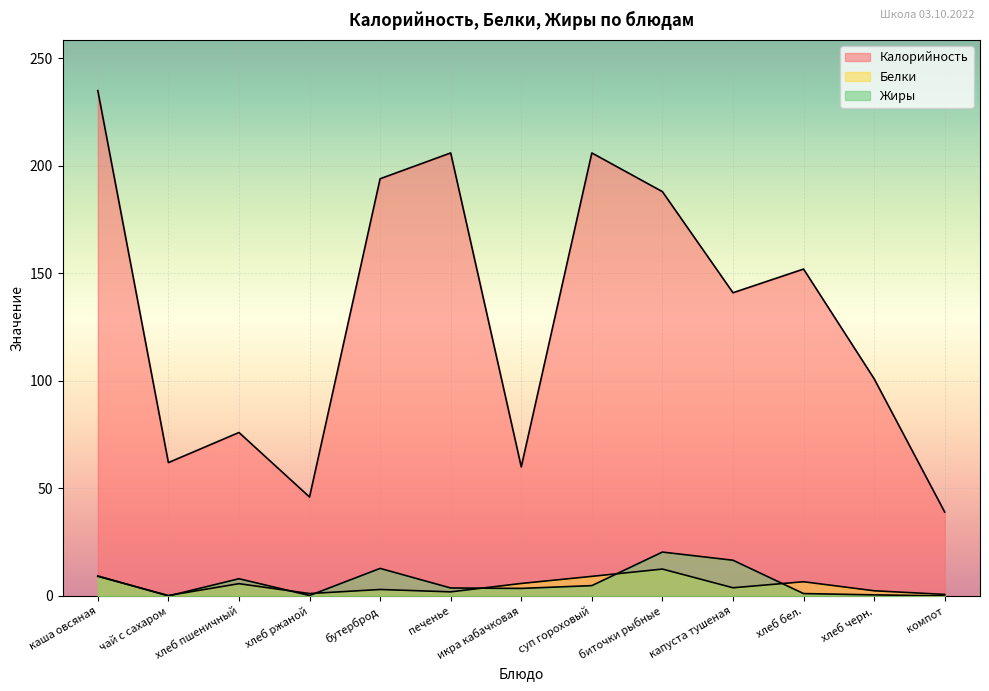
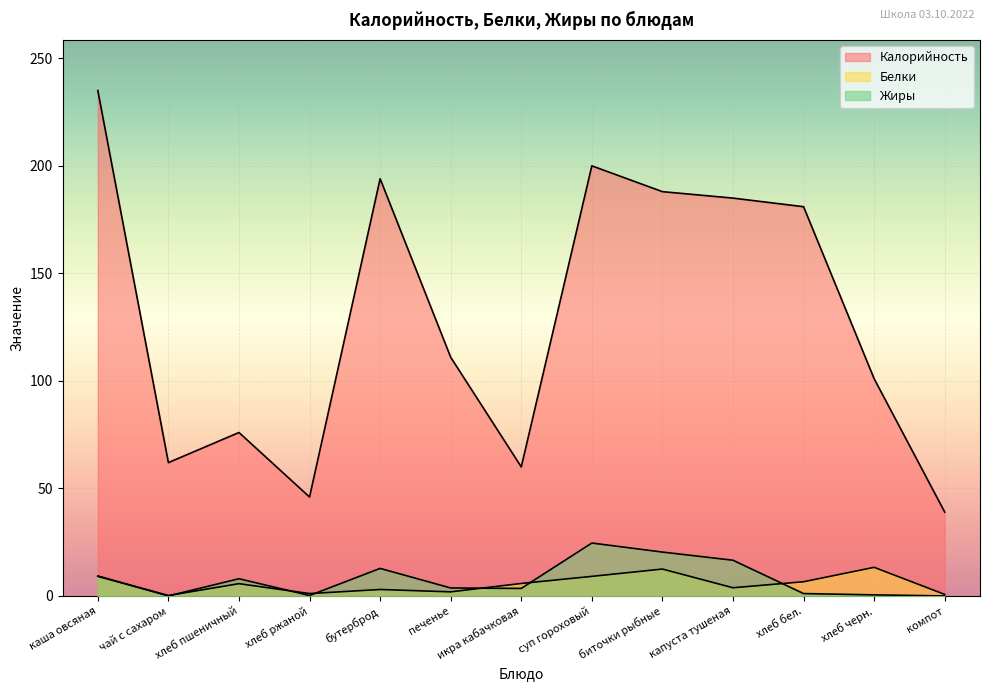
  {
    "Калорийность": {
      "каша овсяная": 235,
      "чай с сахаром": 62,
      "хлеб пшеничный": 76,
      "хлеб ржаной": 46,
      "бутерброд": 194,
-     "печенье": 206,
+     "печенье": 111,
      "икра кабачковая": 60,
-     "суп гороховый": 206,
+     "суп гороховый": 200,
      "биточки рыбные": 188,
-     "капуста тушеная": 141,
-     "хлеб бел.": 152,
+     "капуста тушеная": 185,
+     "хлеб бел.": 181,
      "хлеб черн.": 101,
      "компот": 39
    },
    "Белки": {
      "хлеб пшеничный": 6,
      "бутерброд": 3,
      "печенье": 2,
      "икра кабачковая": 6,
      "суп гороховый": 9,
      "биточки рыбные": 13,
      "капуста тушеная": 4,
      "хлеб бел.": 7,
-     "хлеб черн.": 2
+     "хлеб черн.": 13
    },
    "Жиры": {
      "хлеб пшеничный": 8,
      "бутерброд": 13,
      "печенье": 4,
      "икра кабачковая": 4,
-     "суп гороховый": 5,
+     "суп гороховый": 25,
      "биточки рыбные": 20,
      "капуста тушеная": 17,
      "хлеб бел.": 1,
      "хлеб черн.": 1
    }
  }
